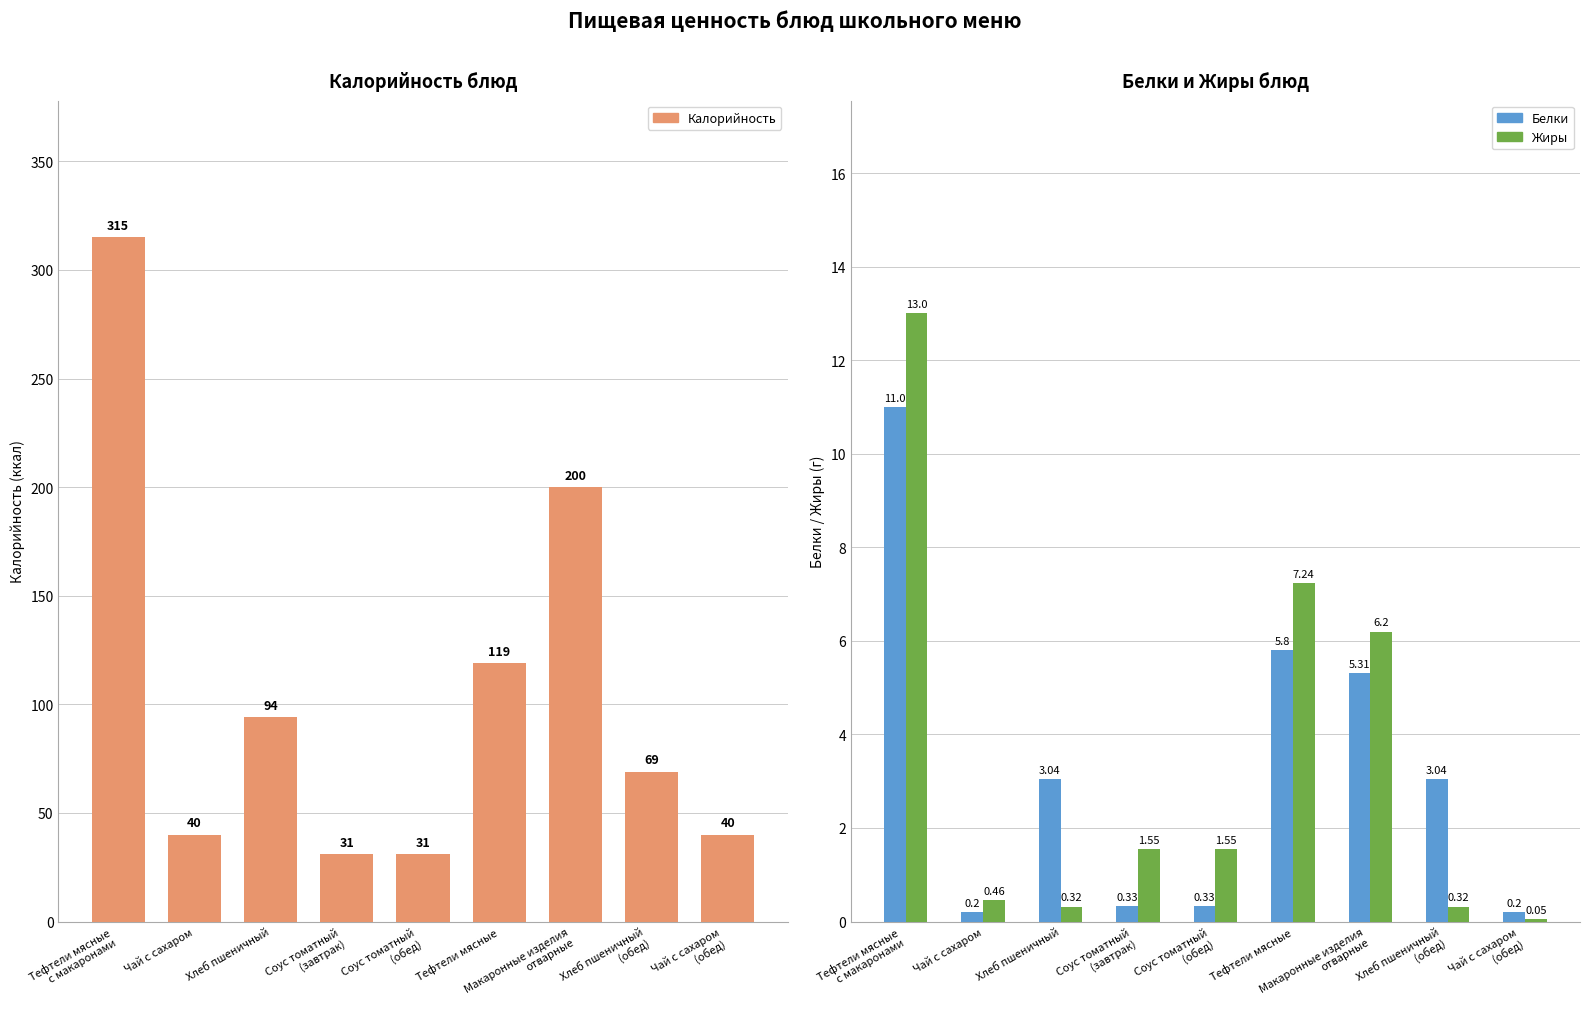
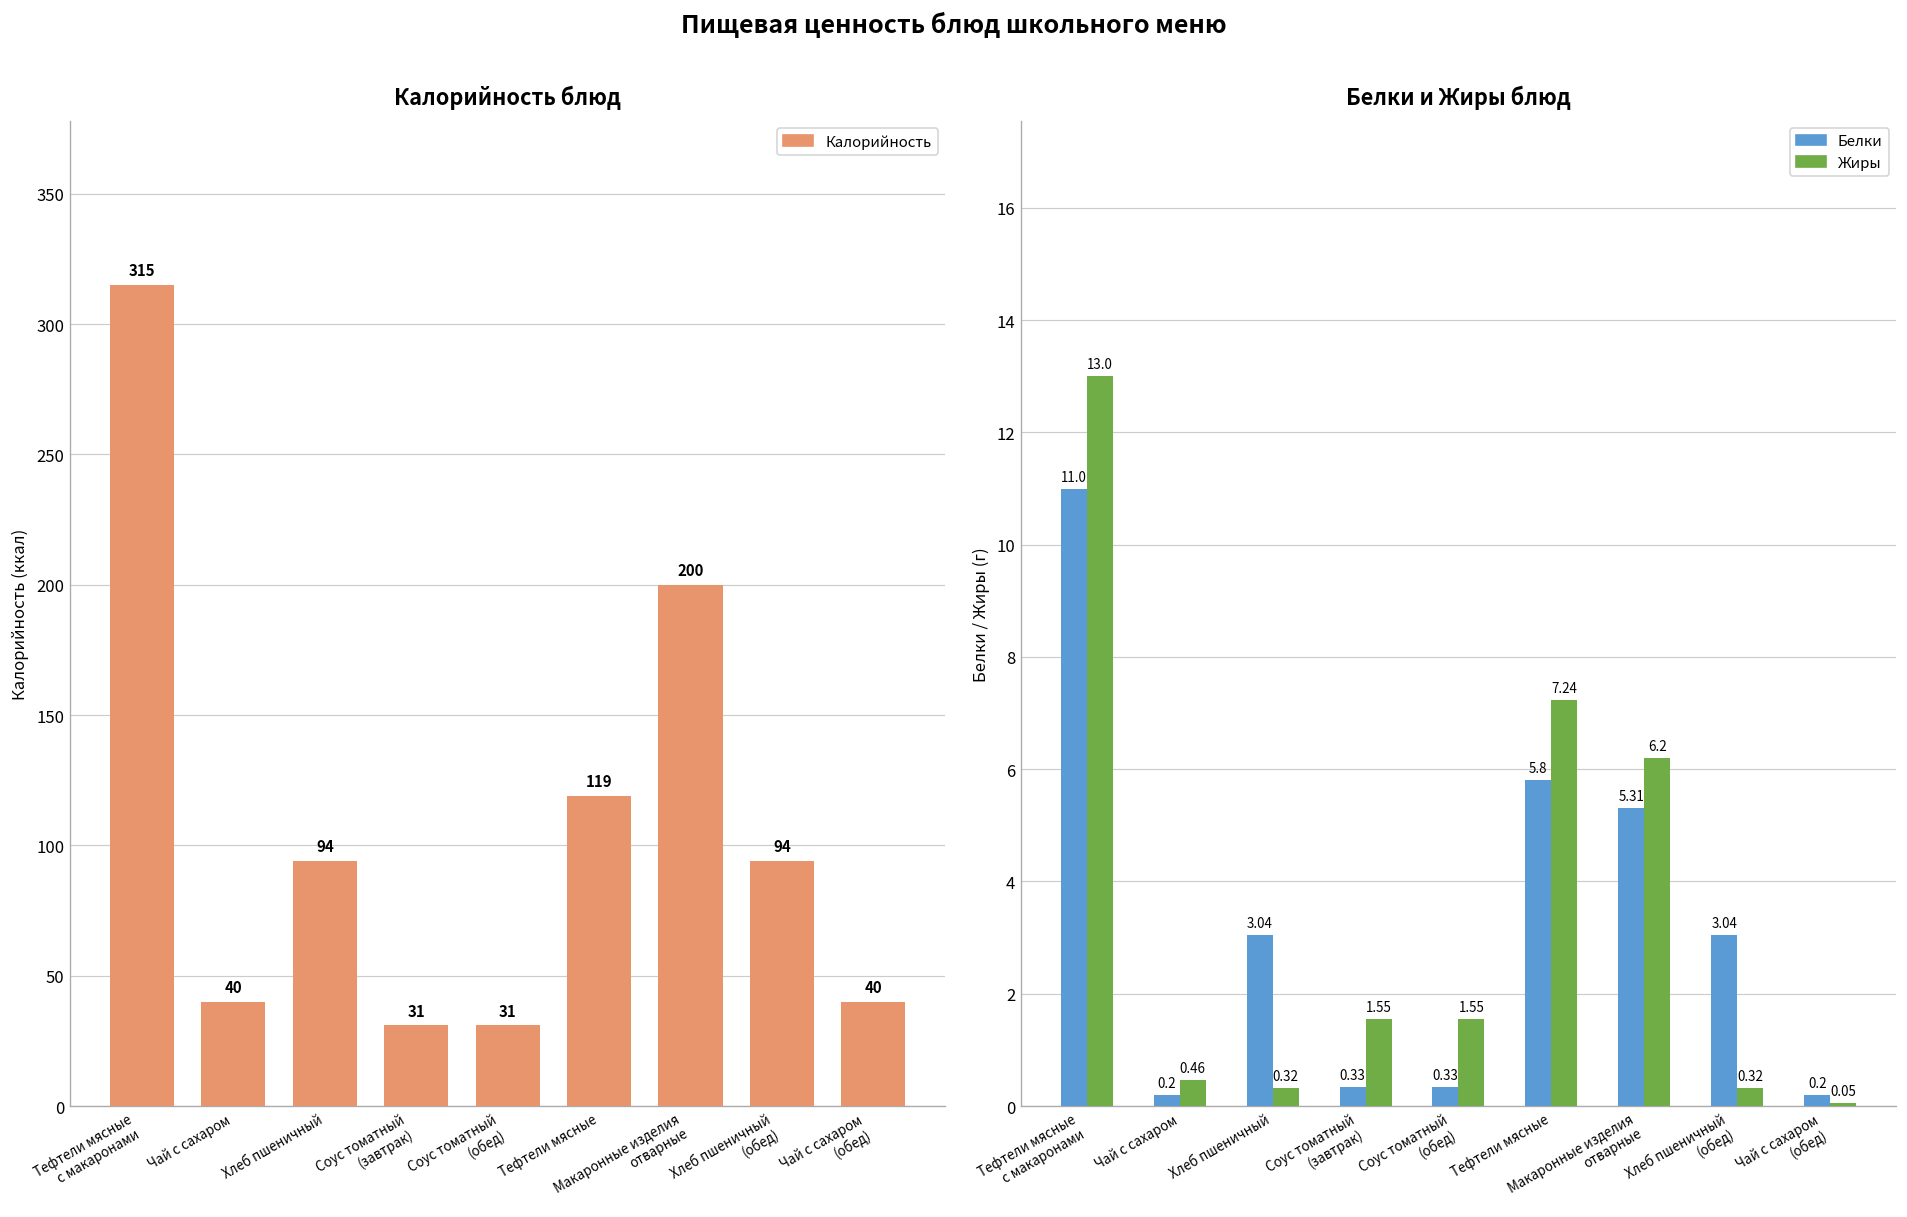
  {
    "Калорийность блюд": {
      "Тефтели мясные с макаронами": 315,
      "Чай с сахаром": 40,
      "Хлеб пшеничный": 94,
      "Соус томатный (завтрак)": 31,
      "Соус томатный (обед)": 31,
      "Тефтели мясные": 119,
      "Макаронные изделия отварные": 200,
-     "Хлеб пшеничный (обед)": 69,
+     "Хлеб пшеничный (обед)": 94,
      "Чай с сахаром (обед)": 40
    },
    "Белки и Жиры блюд": {
      "Белки": {
        "Тефтели мясные с макаронами": 11.0,
        "Чай с сахаром": 0.2,
        "Хлеб пшеничный": 3.04,
        "Соус томатный (завтрак)": 0.33,
        "Соус томатный (обед)": 0.33,
        "Тефтели мясные": 5.8,
        "Макаронные изделия отварные": 5.31,
        "Хлеб пшеничный (обед)": 3.04,
        "Чай с сахаром (обед)": 0.2
      },
      "Жиры": {
        "Тефтели мясные с макаронами": 13.0,
        "Чай с сахаром": 0.46,
        "Хлеб пшеничный": 0.32,
        "Соус томатный (завтрак)": 1.55,
        "Соус томатный (обед)": 1.55,
        "Тефтели мясные": 7.24,
        "Макаронные изделия отварные": 6.2,
        "Хлеб пшеничный (обед)": 0.32,
        "Чай с сахаром (обед)": 0.05
      }
    }
  }
